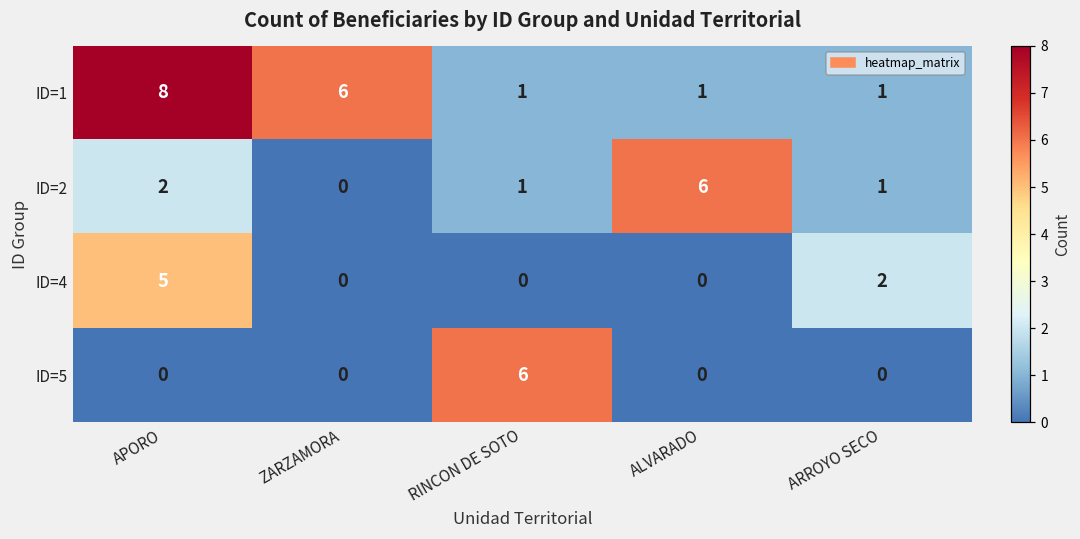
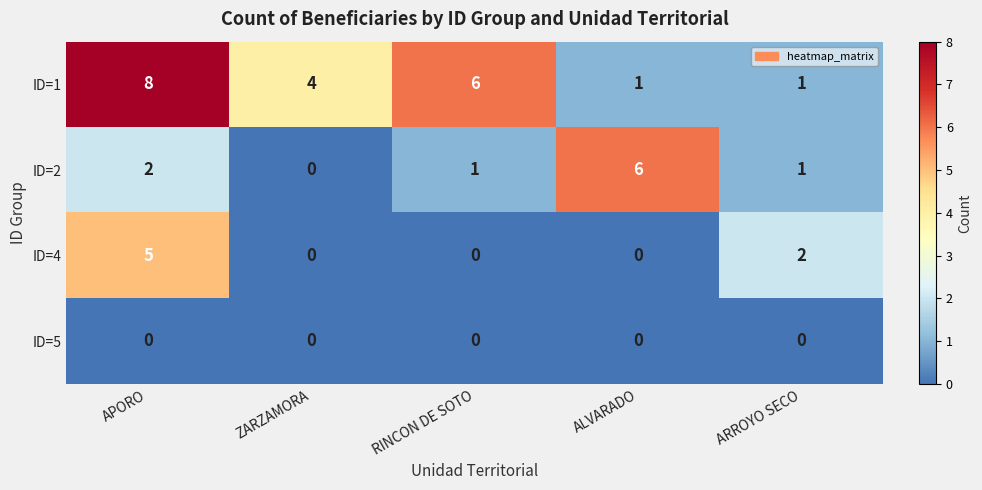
  {
    "ID=1": {
      "APORO": 8,
-     "ZARZAMORA": 6,
-     "RINCON DE SOTO": 1,
+     "ZARZAMORA": 4,
+     "RINCON DE SOTO": 6,
      "ALVARADO": 1,
      "ARROYO SECO": 1
    },
    "ID=2": {
      "APORO": 2,
      "ZARZAMORA": 0,
      "RINCON DE SOTO": 1,
      "ALVARADO": 6,
      "ARROYO SECO": 1
    },
    "ID=4": {
      "APORO": 5,
      "ZARZAMORA": 0,
      "RINCON DE SOTO": 0,
      "ALVARADO": 0,
      "ARROYO SECO": 2
    },
    "ID=5": {
      "APORO": 0,
      "ZARZAMORA": 0,
-     "RINCON DE SOTO": 6,
+     "RINCON DE SOTO": 0,
      "ALVARADO": 0,
      "ARROYO SECO": 0
    }
  }
